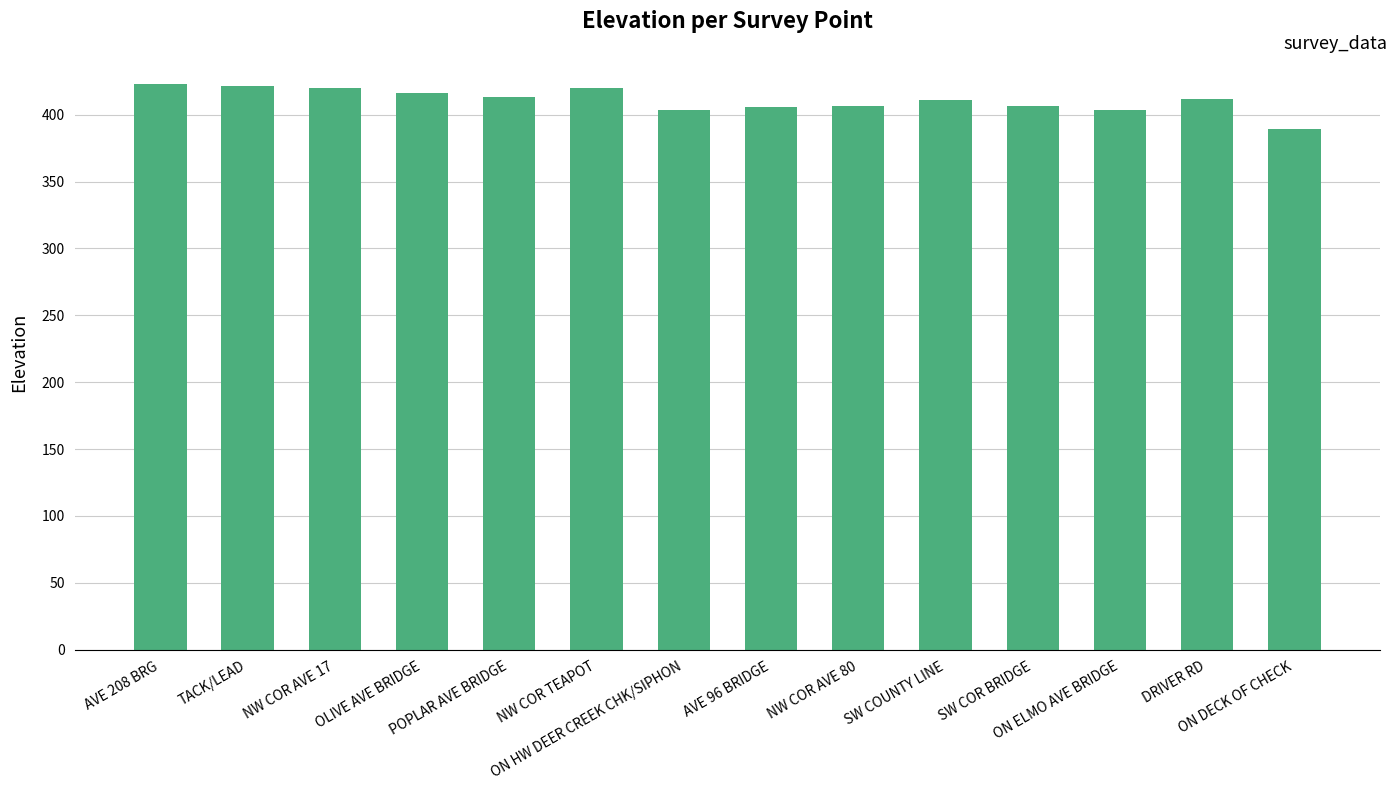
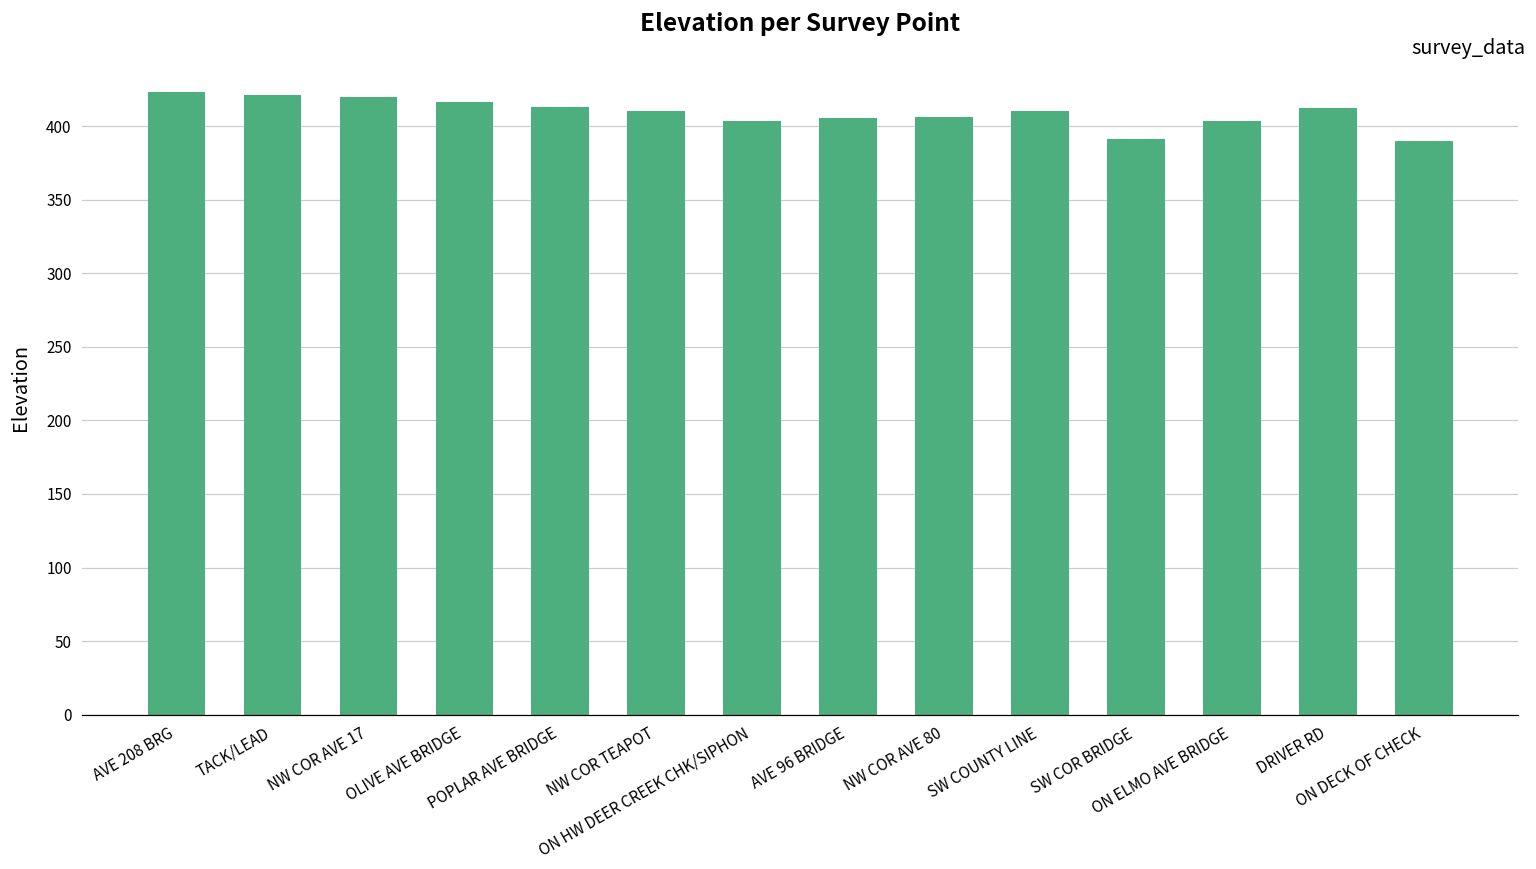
  {
    "AVE 208 BRG": 423,
    "TACK/LEAD": 421,
    "NW COR AVE 17": 420,
    "OLIVE AVE BRIDGE": 416,
    "POPLAR AVE BRIDGE": 413,
-   "NW COR TEAPOT": 420,
+   "NW COR TEAPOT": 411,
    "ON HW DEER CREEK CHK/SIPHON": 404,
    "AVE 96 BRIDGE": 406,
    "NW COR AVE 80": 406,
    "SW COUNTY LINE": 411,
-   "SW COR BRIDGE": 407,
+   "SW COR BRIDGE": 391,
    "ON ELMO AVE BRIDGE": 404,
    "DRIVER RD": 412,
    "ON DECK OF CHECK": 390
  }
